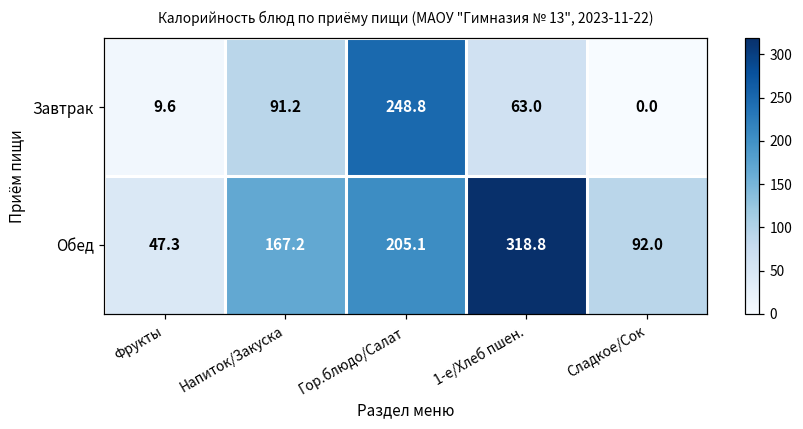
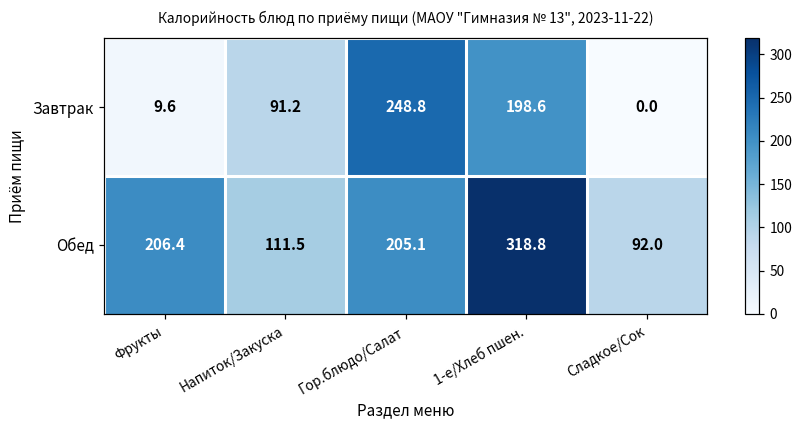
  {
    "Завтрак": {
      "Фрукты": 9.6,
      "Напиток/Закуска": 91.2,
      "Гор.блюдо/Салат": 248.8,
-     "1-е/Хлеб пшен.": 63.0,
+     "1-е/Хлеб пшен.": 198.6,
      "Сладкое/Сок": 0.0
    },
    "Обед": {
-     "Фрукты": 47.3,
-     "Напиток/Закуска": 167.2,
+     "Фрукты": 206.4,
+     "Напиток/Закуска": 111.5,
      "Гор.блюдо/Салат": 205.1,
      "1-е/Хлеб пшен.": 318.8,
      "Сладкое/Сок": 92.0
    }
  }
